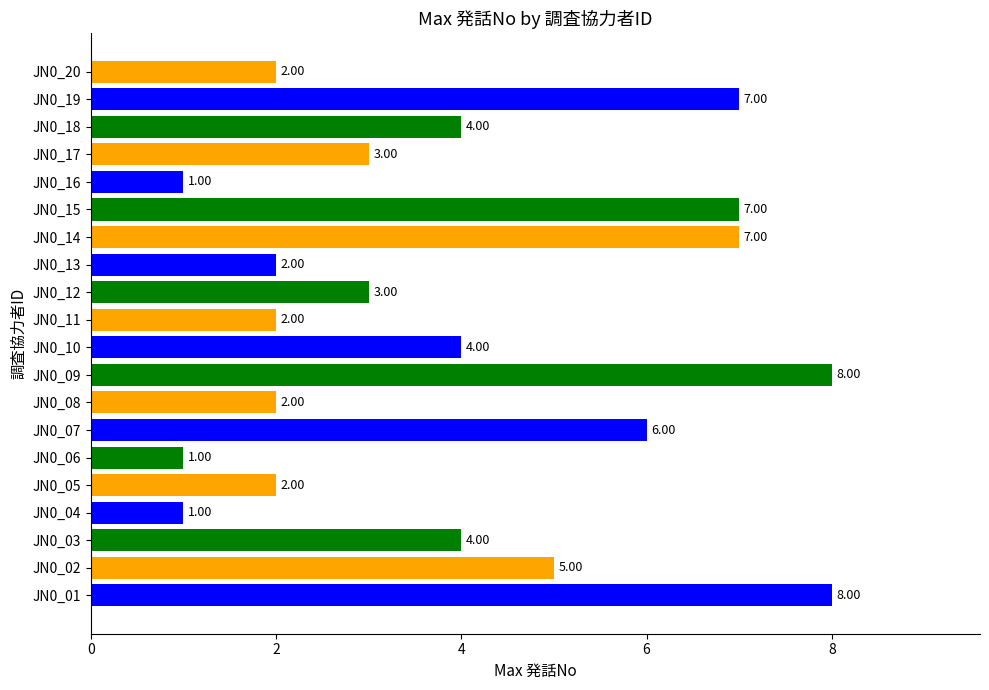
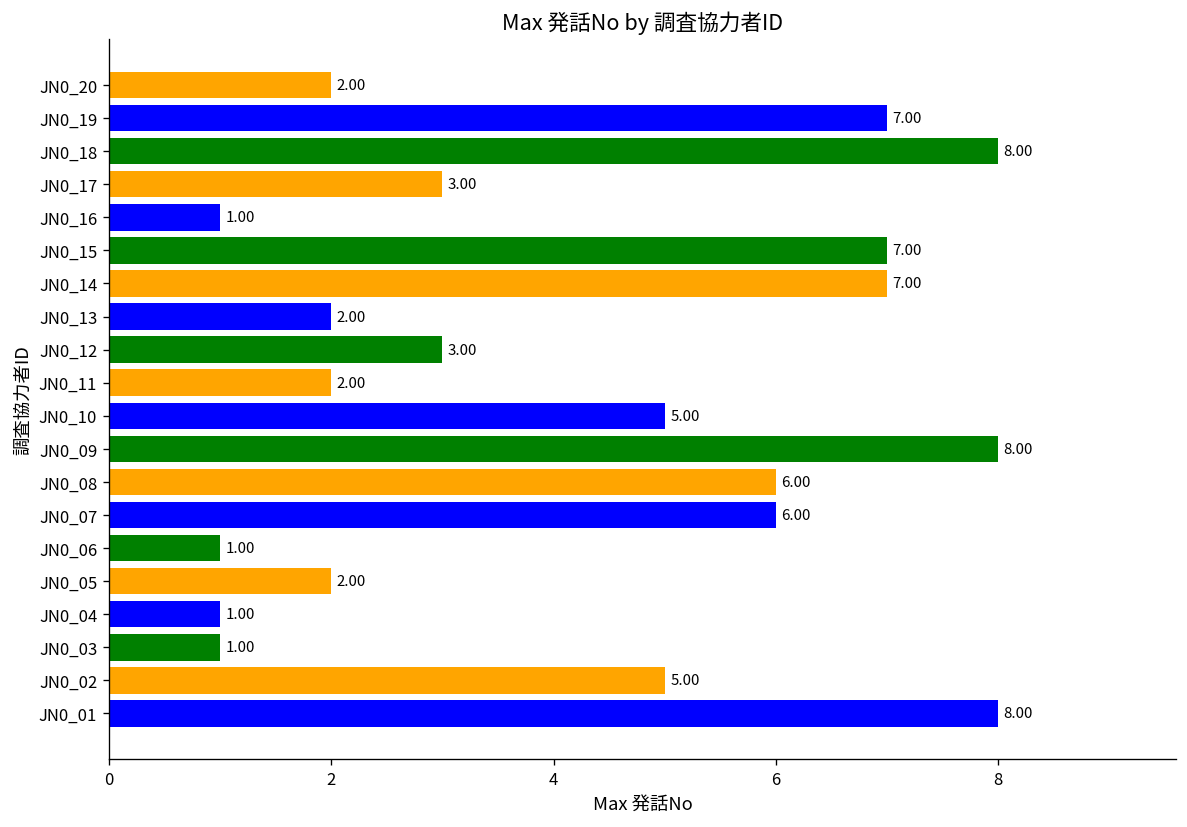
  {
    "JN0_20": 2.00,
    "JN0_19": 7.00,
-   "JN0_18": 4.00,
+   "JN0_18": 8.00,
    "JN0_17": 3.00,
    "JN0_16": 1.00,
    "JN0_15": 7.00,
    "JN0_14": 7.00,
    "JN0_13": 2.00,
    "JN0_12": 3.00,
    "JN0_11": 2.00,
-   "JN0_10": 4.00,
+   "JN0_10": 5.00,
    "JN0_09": 8.00,
-   "JN0_08": 2.00,
+   "JN0_08": 6.00,
    "JN0_07": 6.00,
    "JN0_06": 1.00,
    "JN0_05": 2.00,
    "JN0_04": 1.00,
-   "JN0_03": 4.00,
+   "JN0_03": 1.00,
    "JN0_02": 5.00,
    "JN0_01": 8.00
  }
